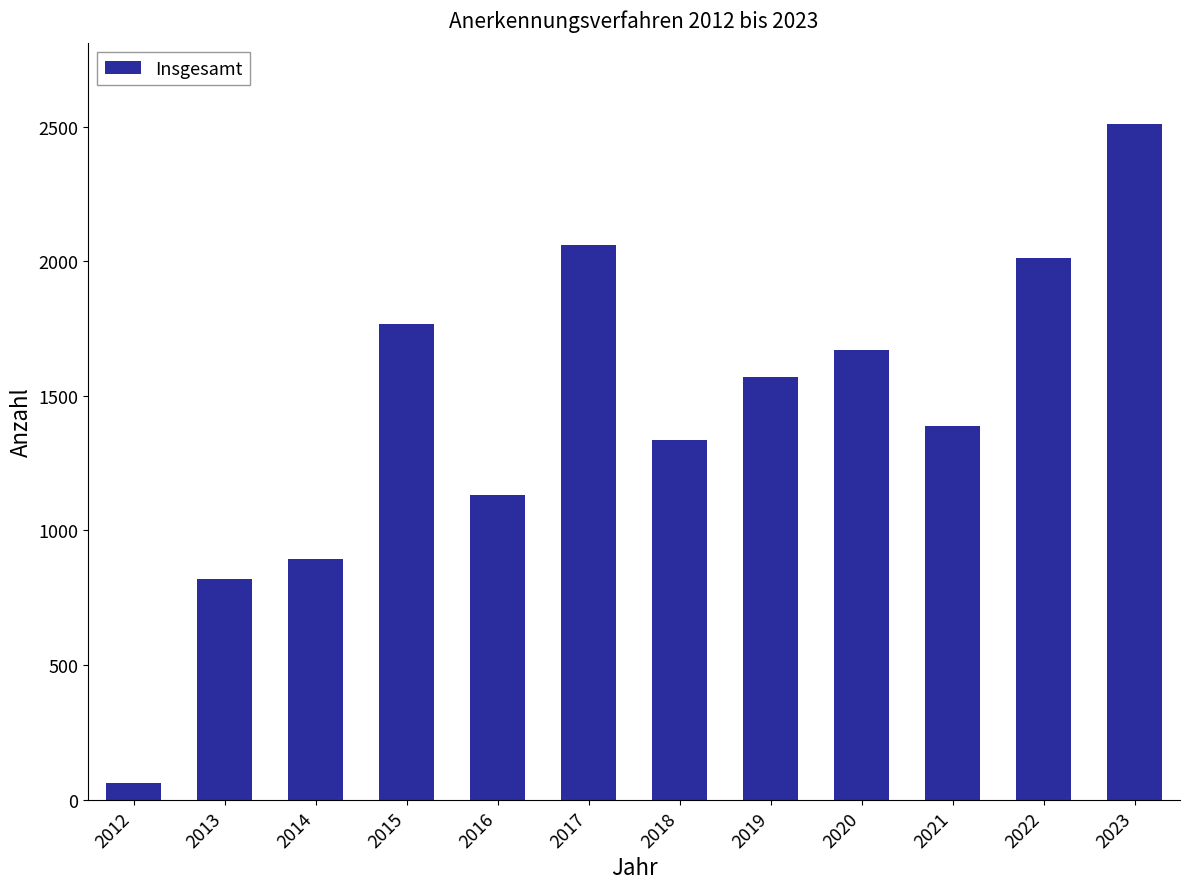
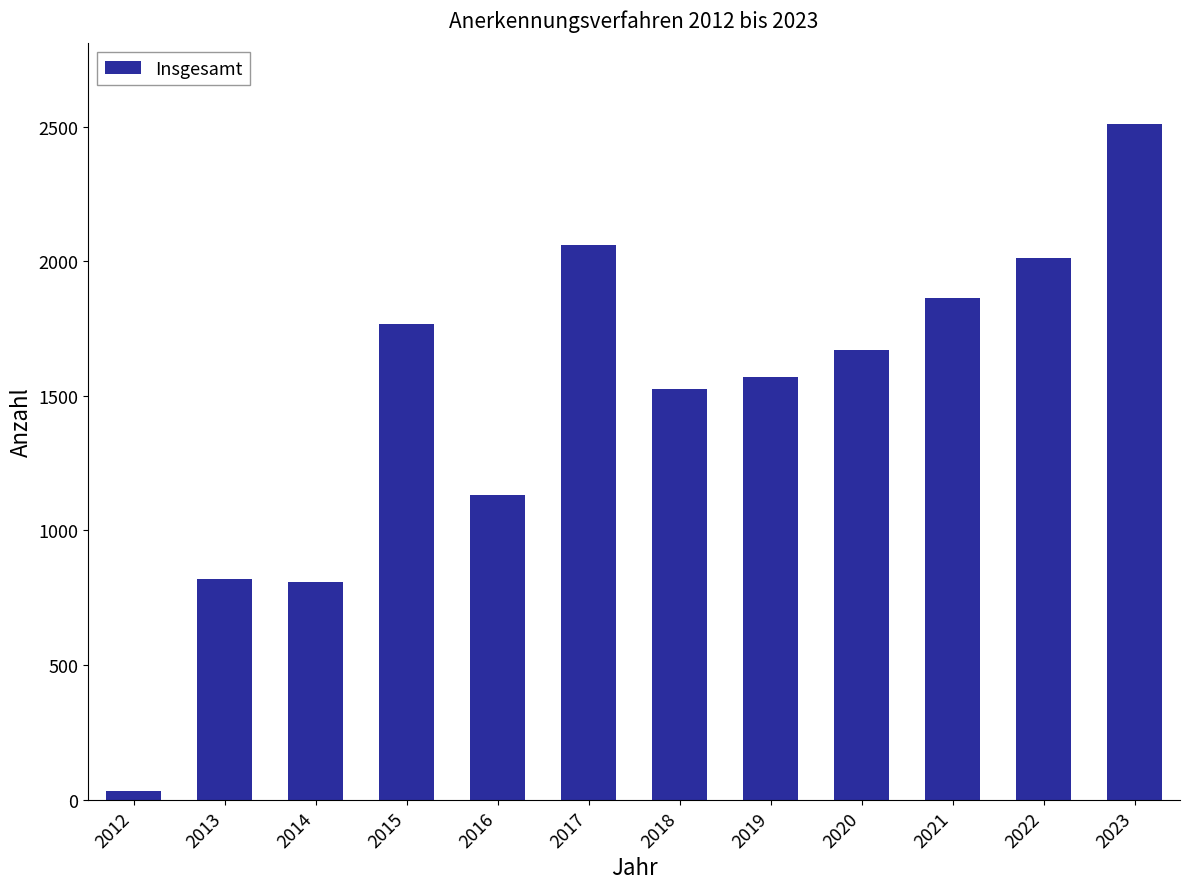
  {
-   "2012": 60,
+   "2012": 30,
    "2013": 820,
-   "2014": 890,
+   "2014": 810,
    "2015": 1770,
    "2016": 1130,
    "2017": 2060,
-   "2018": 1340,
+   "2018": 1530,
    "2019": 1570,
    "2020": 1670,
-   "2021": 1390,
+   "2021": 1870,
    "2022": 2010,
    "2023": 2510
  }
